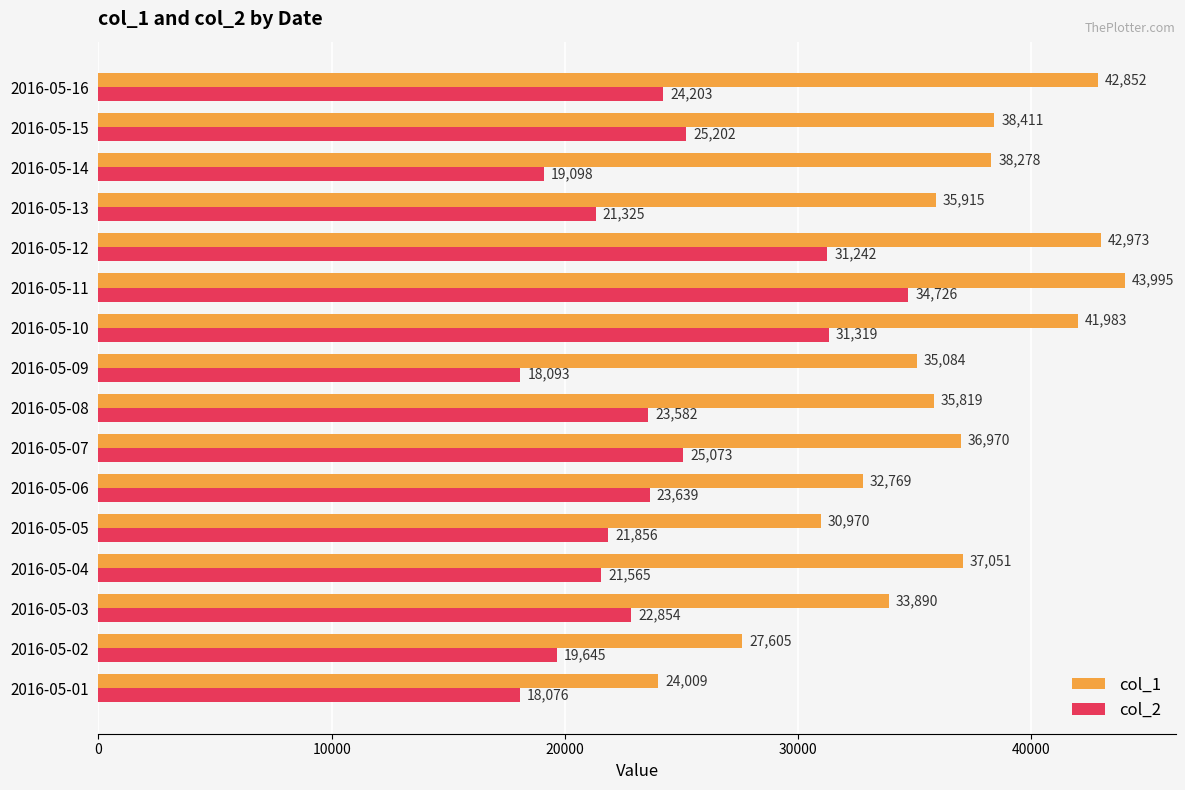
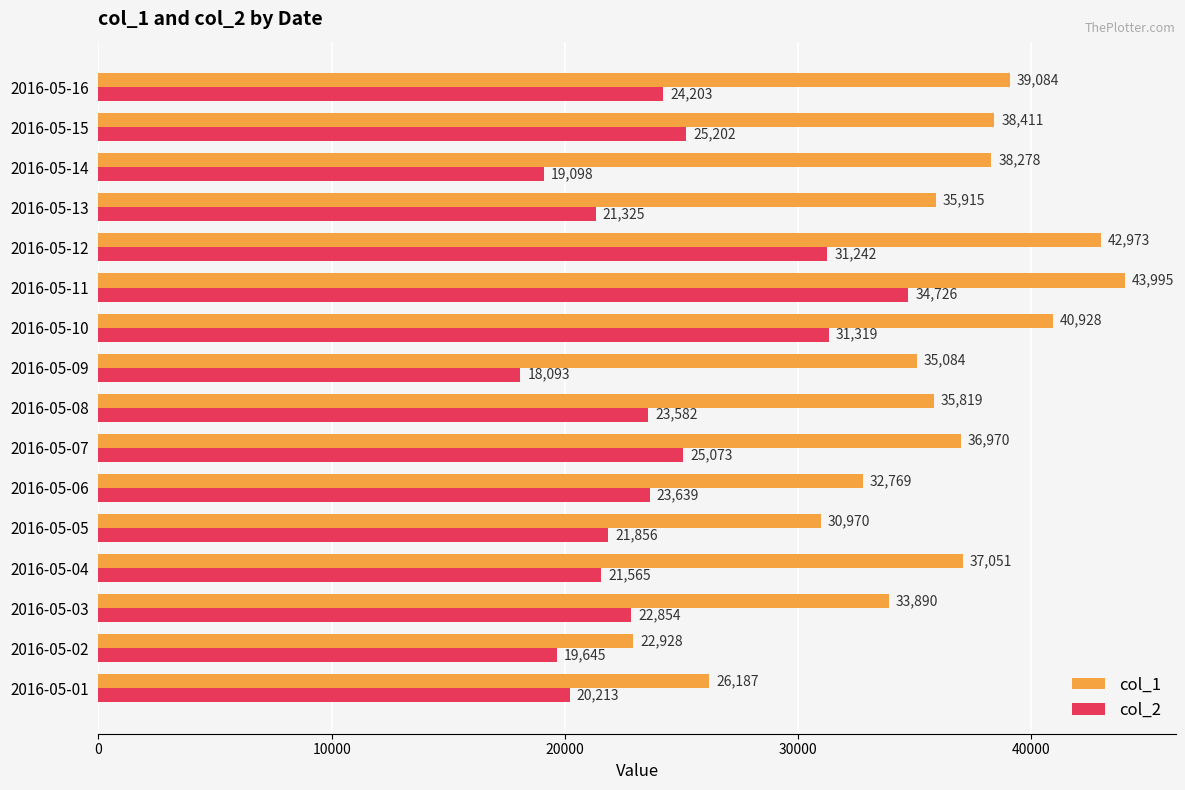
  {
    "col_1": {
-     "2016-05-16": "42,852",
+     "2016-05-16": "39,084",
      "2016-05-15": "38,411",
      "2016-05-14": "38,278",
      "2016-05-13": "35,915",
      "2016-05-12": "42,973",
      "2016-05-11": "43,995",
-     "2016-05-10": "41,983",
+     "2016-05-10": "40,928",
      "2016-05-09": "35,084",
      "2016-05-08": "35,819",
      "2016-05-07": "36,970",
      "2016-05-06": "32,769",
      "2016-05-05": "30,970",
      "2016-05-04": "37,051",
      "2016-05-03": "33,890",
-     "2016-05-02": "27,605",
-     "2016-05-01": "24,009"
+     "2016-05-02": "22,928",
+     "2016-05-01": "26,187"
    },
    "col_2": {
      "2016-05-16": "24,203",
      "2016-05-15": "25,202",
      "2016-05-14": "19,098",
      "2016-05-13": "21,325",
      "2016-05-12": "31,242",
      "2016-05-11": "34,726",
      "2016-05-10": "31,319",
      "2016-05-09": "18,093",
      "2016-05-08": "23,582",
      "2016-05-07": "25,073",
      "2016-05-06": "23,639",
      "2016-05-05": "21,856",
      "2016-05-04": "21,565",
      "2016-05-03": "22,854",
      "2016-05-02": "19,645",
-     "2016-05-01": "18,076"
+     "2016-05-01": "20,213"
    }
  }
